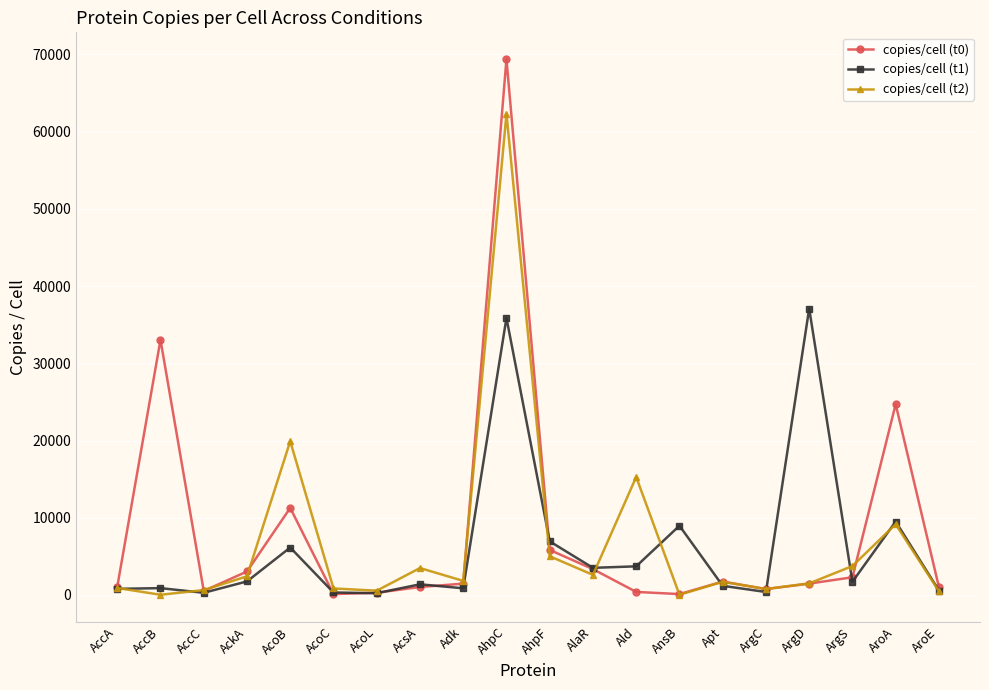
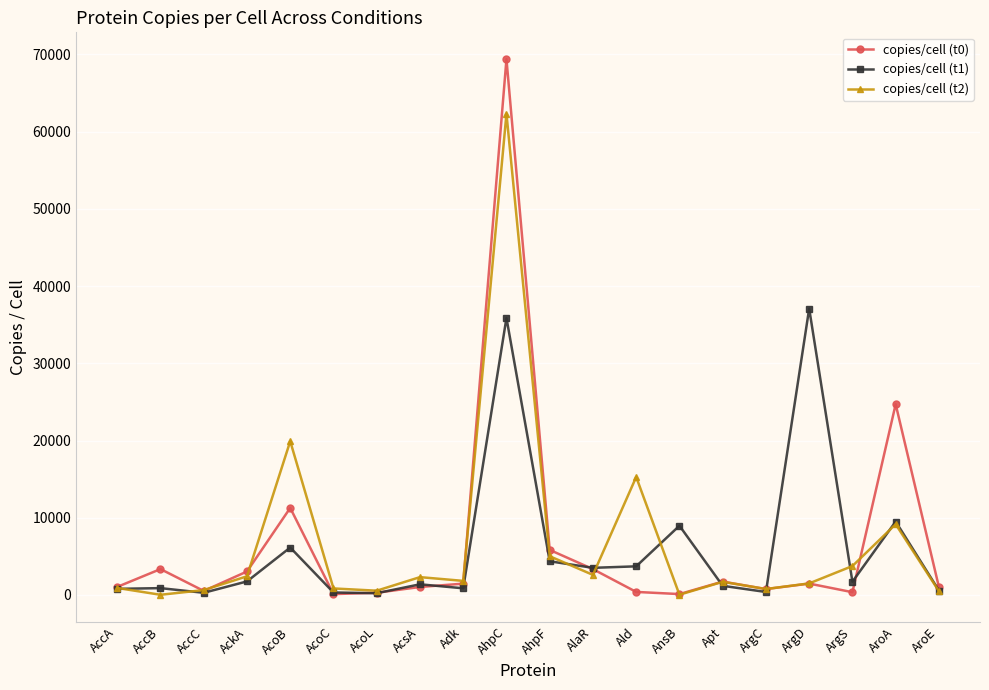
  {
    "copies/cell (t0)": {
-     "AccB": 33000,
+     "AccB": 3000,
      "AckA": 3000,
      "AcoB": 11000,
      "AcsA": 1000,
      "Adk": 1000,
      "AhpC": 69000,
      "AhpF": 6000,
      "Ald": 0,
-     "ArgS": 2000,
+     "ArgS": 0,
      "AroA": 25000,
      "AroE": 1000
    },
    "copies/cell (t1)": {
      "AccB": 1000,
      "AckA": 2000,
      "AcoB": 6000,
      "AcsA": 1000,
      "Adk": 1000,
      "AhpC": 36000,
-     "AhpF": 7000,
+     "AhpF": 4000,
      "Ald": 4000,
      "AnsB": 9000,
      "Apt": 1000,
      "ArgC": 0,
      "ArgD": 37000,
      "ArgS": 2000,
      "AroA": 10000
    },
    "copies/cell (t2)": {
      "AccB": 0,
      "AckA": 2000,
      "AcoB": 20000,
      "AcoC": 1000,
-     "AcsA": 3000,
+     "AcsA": 2000,
      "Adk": 2000,
      "AhpC": 62000,
      "AhpF": 5000,
      "AlaR": 3000,
      "Ald": 15000,
      "ArgS": 4000,
      "AroA": 9000
    }
  }
